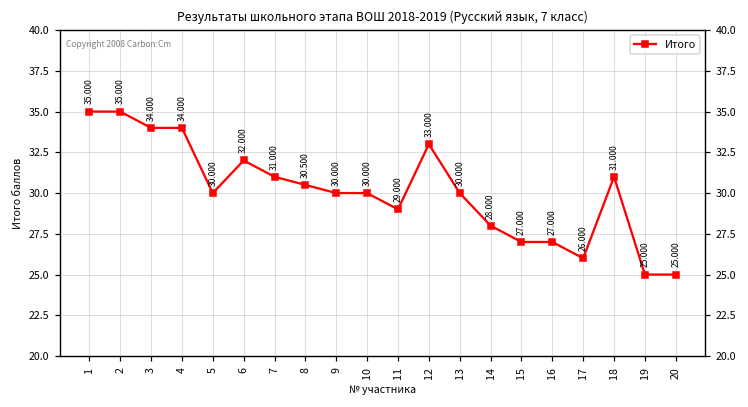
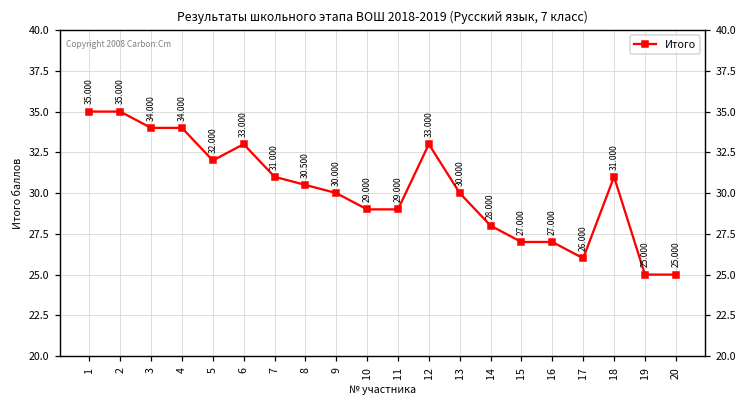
  {
    "1": 35.000,
    "2": 35.000,
    "3": 34.000,
    "4": 34.000,
-   "5": 30.000,
-   "6": 32.000,
+   "5": 32.000,
+   "6": 33.000,
    "7": 31.000,
    "8": 30.500,
    "9": 30.000,
-   "10": 30.000,
+   "10": 29.000,
    "11": 29.000,
    "12": 33.000,
    "13": 30.000,
    "14": 28.000,
    "15": 27.000,
    "16": 27.000,
    "17": 26.000,
    "18": 31.000,
    "19": 25.000,
    "20": 25.000
  }
